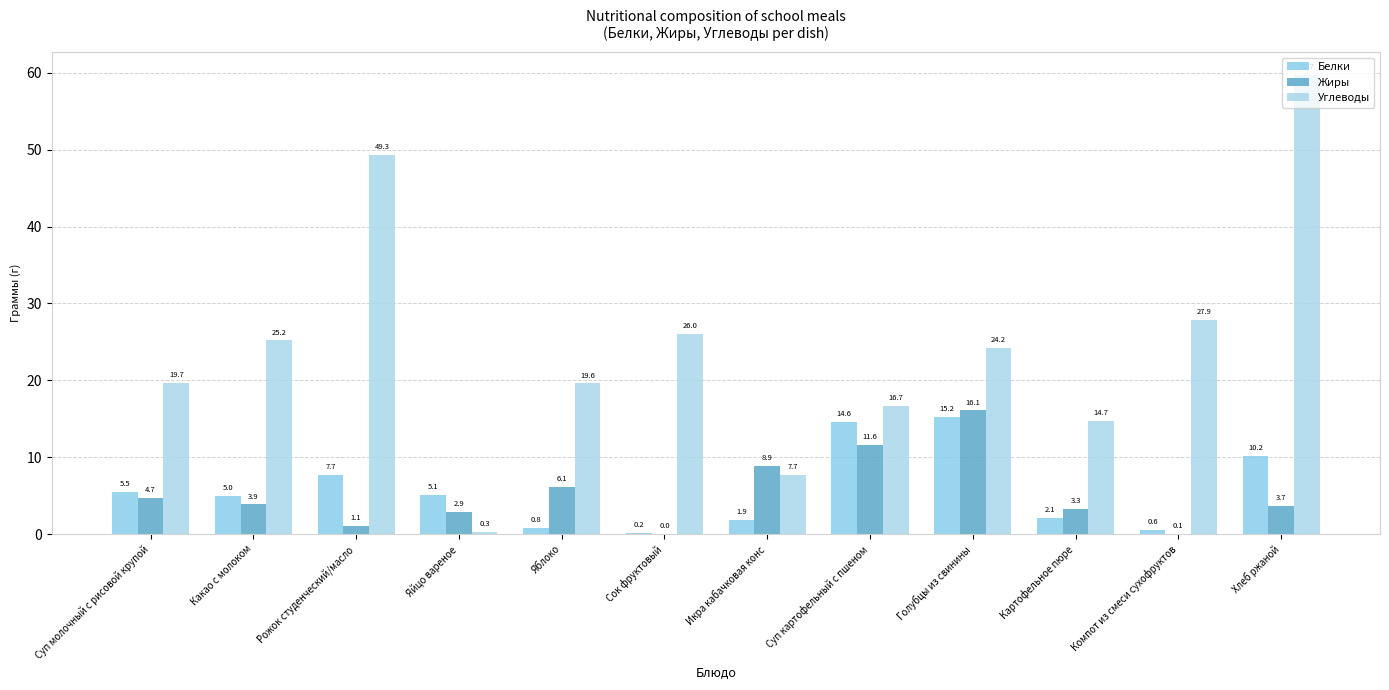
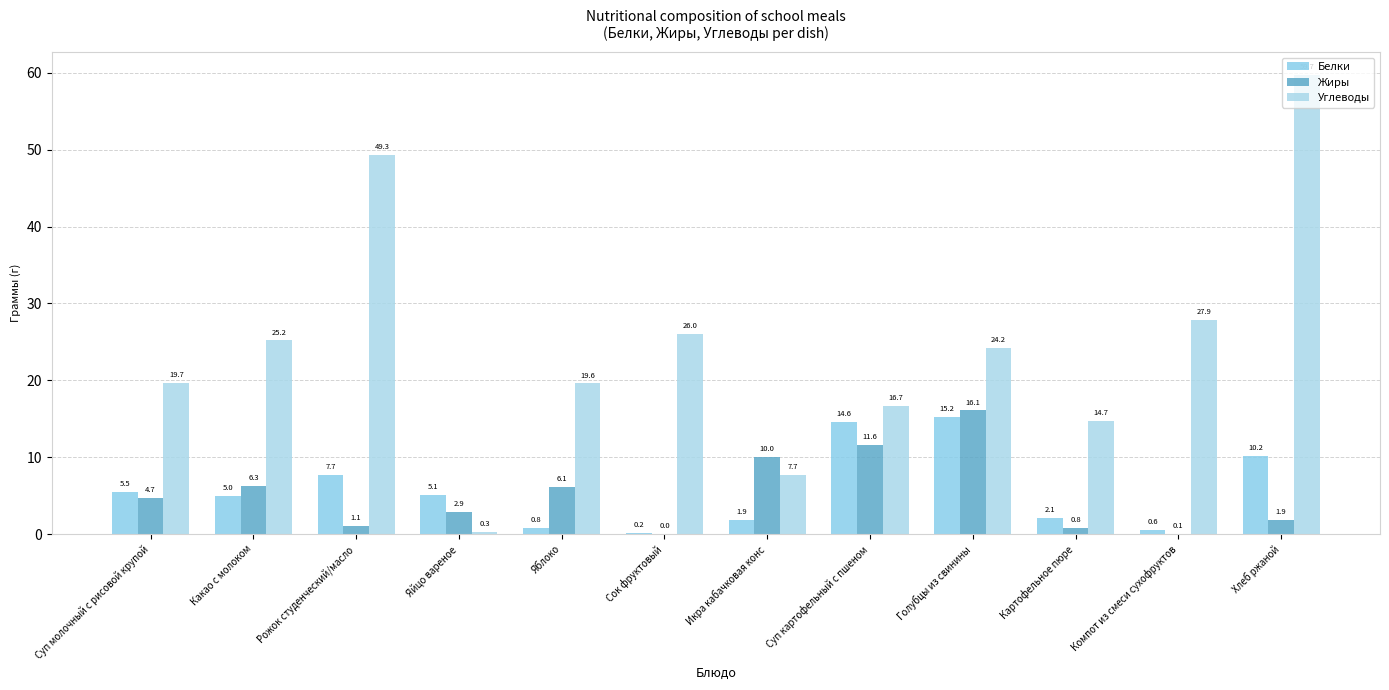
  {
    "Жиры": {
      "Суп молочный с рисовой крупой": 4.7,
-     "Какао с молоком": 3.9,
+     "Какао с молоком": 6.3,
      "Рожок студенческий/масло": 1.1,
      "Яйцо вареное": 2.9,
      "Яблоко": 6.1,
      "Сок фруктовый": 0.0,
-     "Икра кабачковая конс": 8.9,
+     "Икра кабачковая конс": 10.0,
      "Суп картофельный с пшеном": 11.6,
      "Голубцы из свинины": 16.1,
-     "Картофельное пюре": 3.3,
+     "Картофельное пюре": 0.8,
      "Компот из смеси сухофруктов": 0.1,
-     "Хлеб ржаной": 3.7
+     "Хлеб ржаной": 1.9
    }
  }
